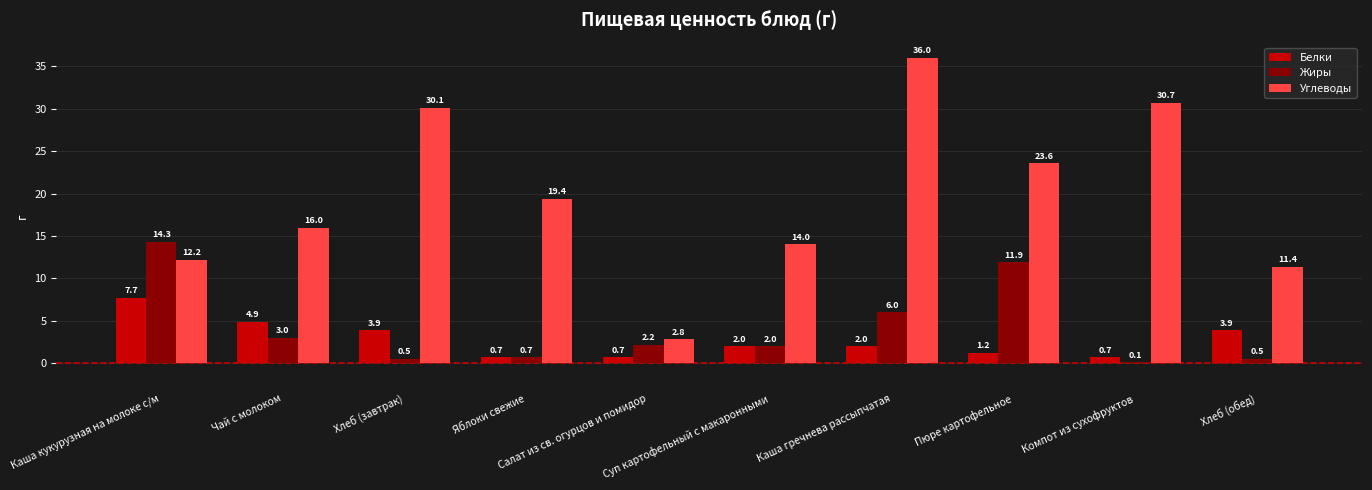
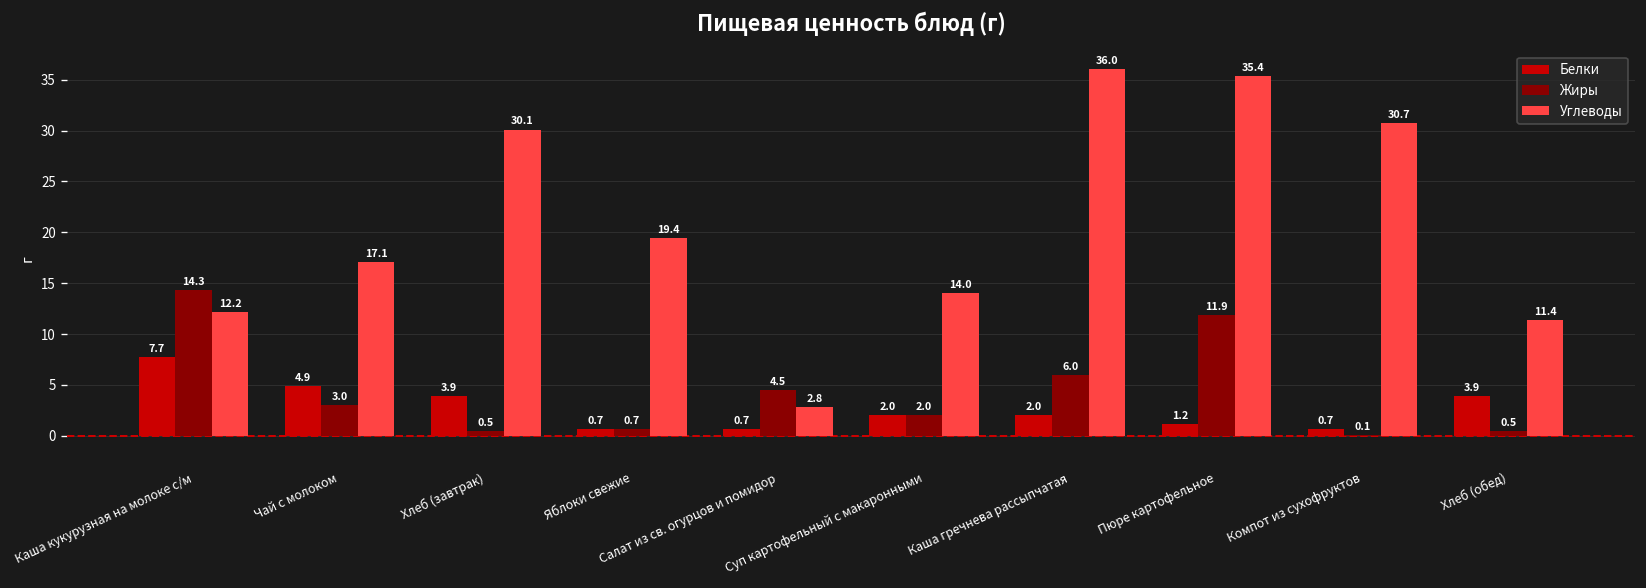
  {
    "Белки": {
      "Каша кукурузная на молоке с/м": 7.7,
      "Чай с молоком": 4.9,
      "Хлеб (завтрак)": 3.9,
      "Яблоки свежие": 0.7,
      "Салат из св. огурцов и помидор": 0.7,
      "Суп картофельный с макаронными": 2.0,
      "Каша гречнева рассыпчатая": 2.0,
      "Пюре картофельное": 1.2,
      "Компот из сухофруктов": 0.7,
      "Хлеб (обед)": 3.9
    },
    "Жиры": {
      "Каша кукурузная на молоке с/м": 14.3,
      "Чай с молоком": 3.0,
      "Хлеб (завтрак)": 0.5,
      "Яблоки свежие": 0.7,
-     "Салат из св. огурцов и помидор": 2.2,
+     "Салат из св. огурцов и помидор": 4.5,
      "Суп картофельный с макаронными": 2.0,
      "Каша гречнева рассыпчатая": 6.0,
      "Пюре картофельное": 11.9,
      "Компот из сухофруктов": 0.1,
      "Хлеб (обед)": 0.5
    },
    "Углеводы": {
      "Каша кукурузная на молоке с/м": 12.2,
-     "Чай с молоком": 16.0,
+     "Чай с молоком": 17.1,
      "Хлеб (завтрак)": 30.1,
      "Яблоки свежие": 19.4,
      "Салат из св. огурцов и помидор": 2.8,
      "Суп картофельный с макаронными": 14.0,
      "Каша гречнева рассыпчатая": 36.0,
-     "Пюре картофельное": 23.6,
+     "Пюре картофельное": 35.4,
      "Компот из сухофруктов": 30.7,
      "Хлеб (обед)": 11.4
    }
  }
